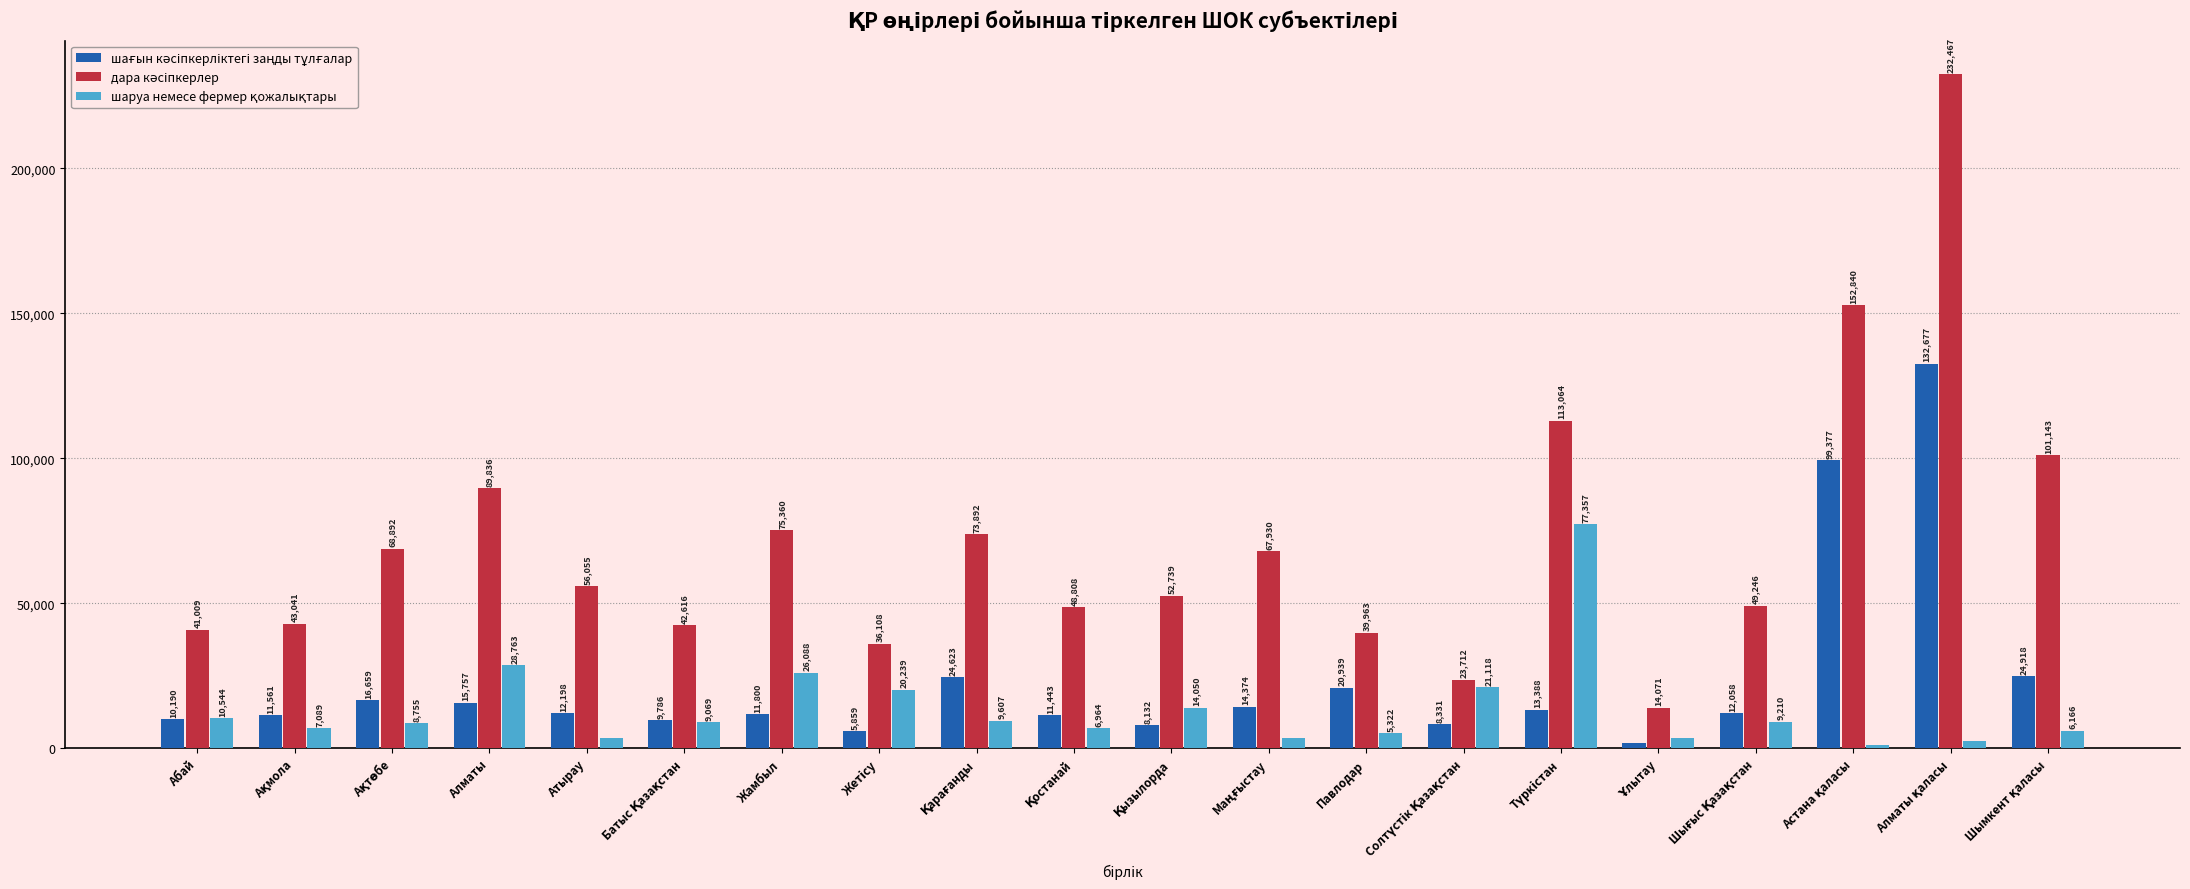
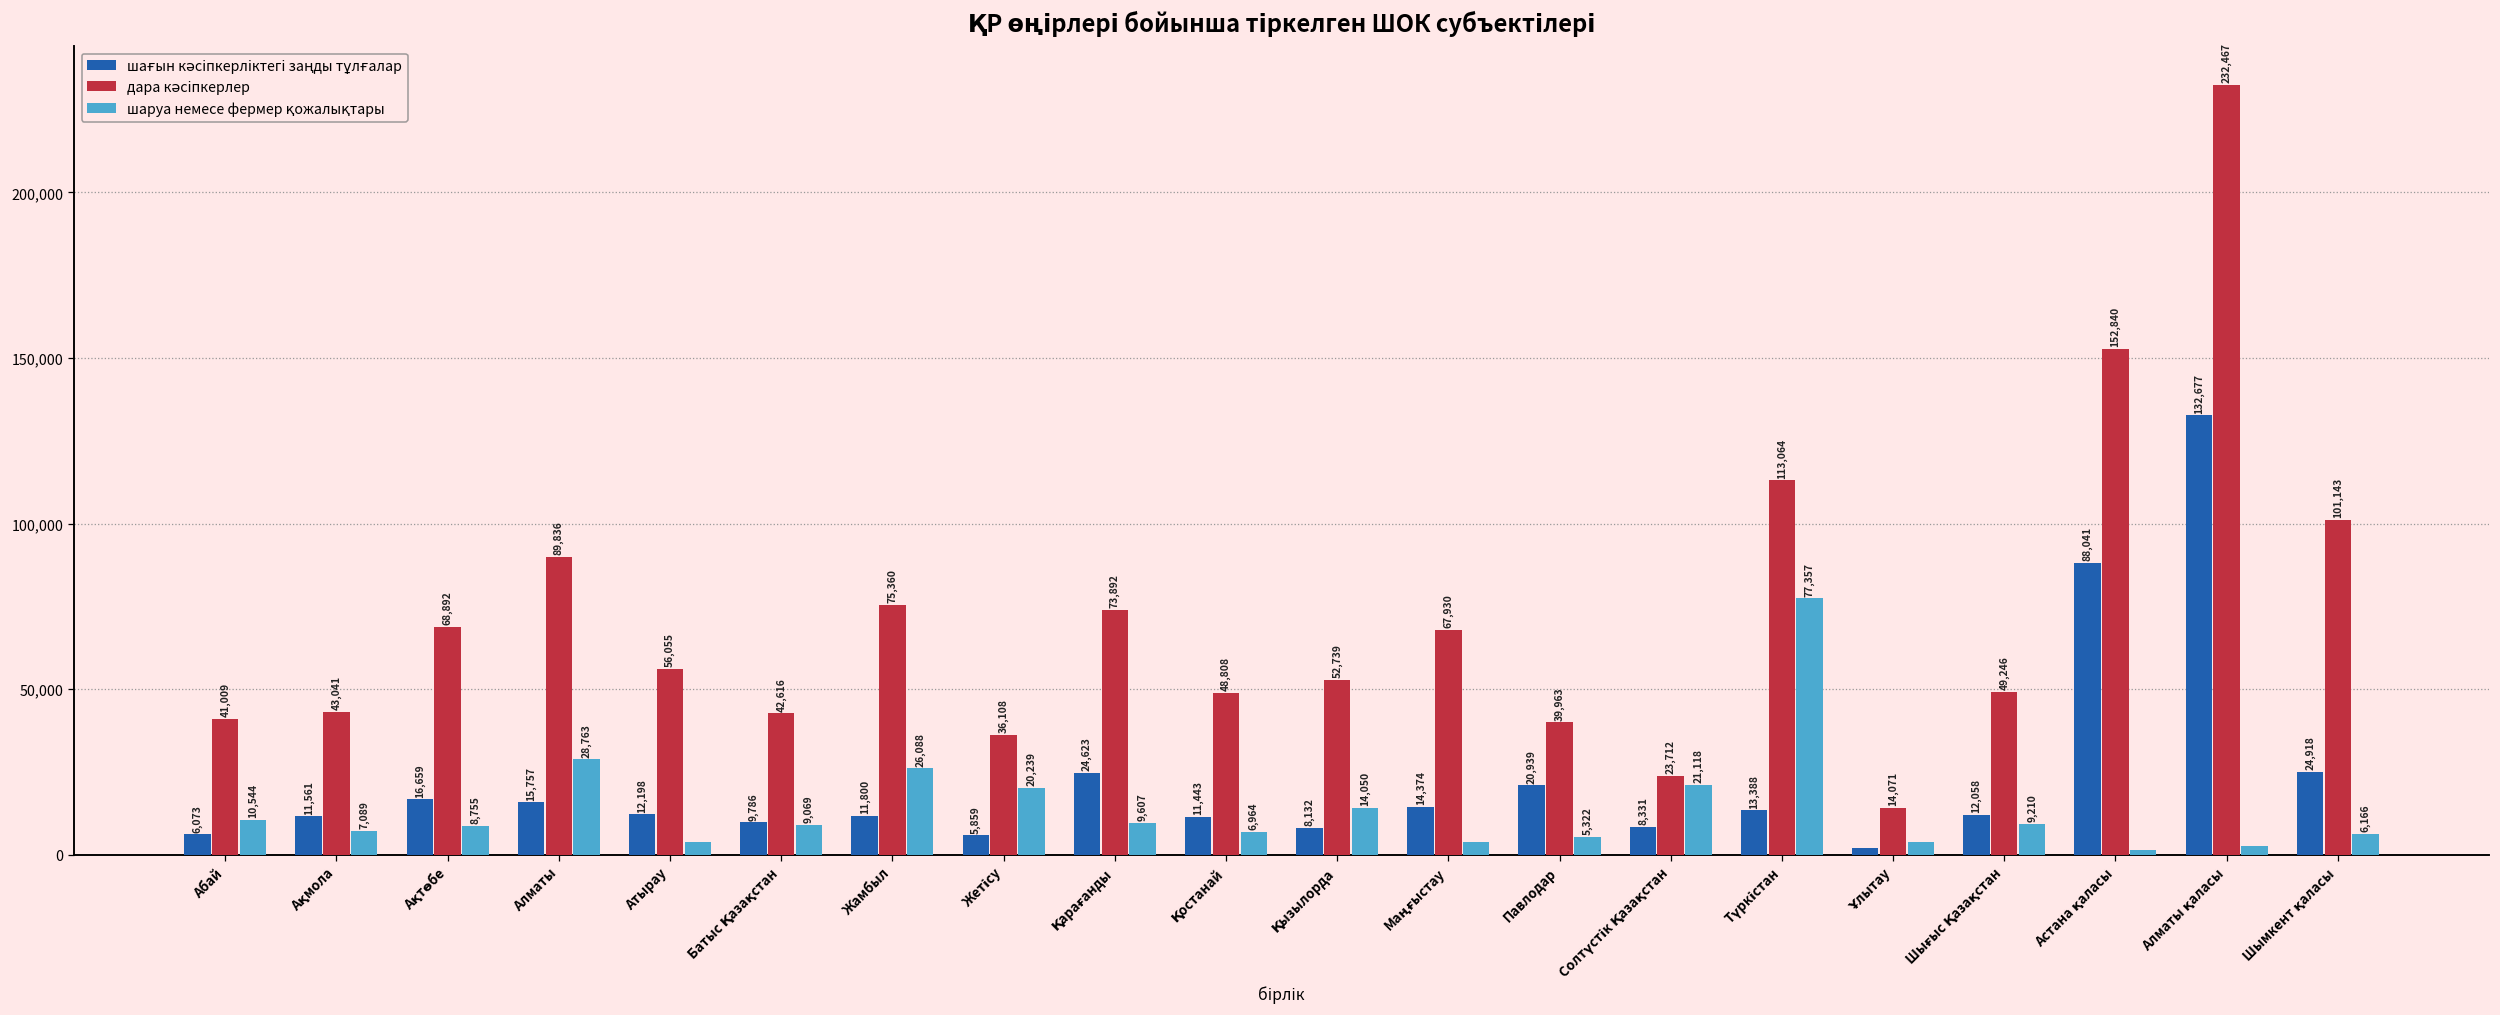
  {
    "шағын кәсіпкерліктегі заңды тұлғалар": {
-     "Абай": "10,190",
+     "Абай": "6,073",
      "Ақмола": "11,561",
      "Ақтөбе": "16,659",
      "Алматы": "15,757",
      "Атырау": "12,198",
      "Батыс Қазақстан": "9,786",
      "Жамбыл": "11,800",
      "Жетісу": "5,859",
      "Қарағанды": "24,623",
      "Қостанай": "11,443",
      "Қызылорда": "8,132",
      "Маңғыстау": "14,374",
      "Павлодар": "20,939",
      "Солтүстік Қазақстан": "8,331",
      "Түркістан": "13,388",
      "Шығыс Қазақстан": "12,058",
-     "Астана қаласы": "99,377",
+     "Астана қаласы": "88,041",
      "Алматы қаласы": "132,677",
      "Шымкент қаласы": "24,918"
    },
    "дара кәсіпкерлер": {
      "Абай": "41,009",
      "Ақмола": "43,041",
      "Ақтөбе": "68,892",
      "Алматы": "89,836",
      "Атырау": "56,055",
      "Батыс Қазақстан": "42,616",
      "Жамбыл": "75,360",
      "Жетісу": "36,108",
      "Қарағанды": "73,892",
      "Қостанай": "48,808",
      "Қызылорда": "52,739",
      "Маңғыстау": "67,930",
      "Павлодар": "39,963",
      "Солтүстік Қазақстан": "23,712",
      "Түркістан": "113,064",
      "Ұлытау": "14,071",
      "Шығыс Қазақстан": "49,246",
      "Астана қаласы": "152,840",
      "Алматы қаласы": "232,467",
      "Шымкент қаласы": "101,143"
    },
    "шаруа немесе фермер қожалықтары": {
      "Абай": "10,544",
      "Ақмола": "7,089",
      "Ақтөбе": "8,755",
      "Алматы": "28,763",
      "Батыс Қазақстан": "9,069",
      "Жамбыл": "26,088",
      "Жетісу": "20,239",
      "Қарағанды": "9,607",
      "Қостанай": "6,964",
      "Қызылорда": "14,050",
      "Павлодар": "5,322",
      "Солтүстік Қазақстан": "21,118",
      "Түркістан": "77,357",
      "Шығыс Қазақстан": "9,210",
      "Шымкент қаласы": "6,166"
    }
  }
